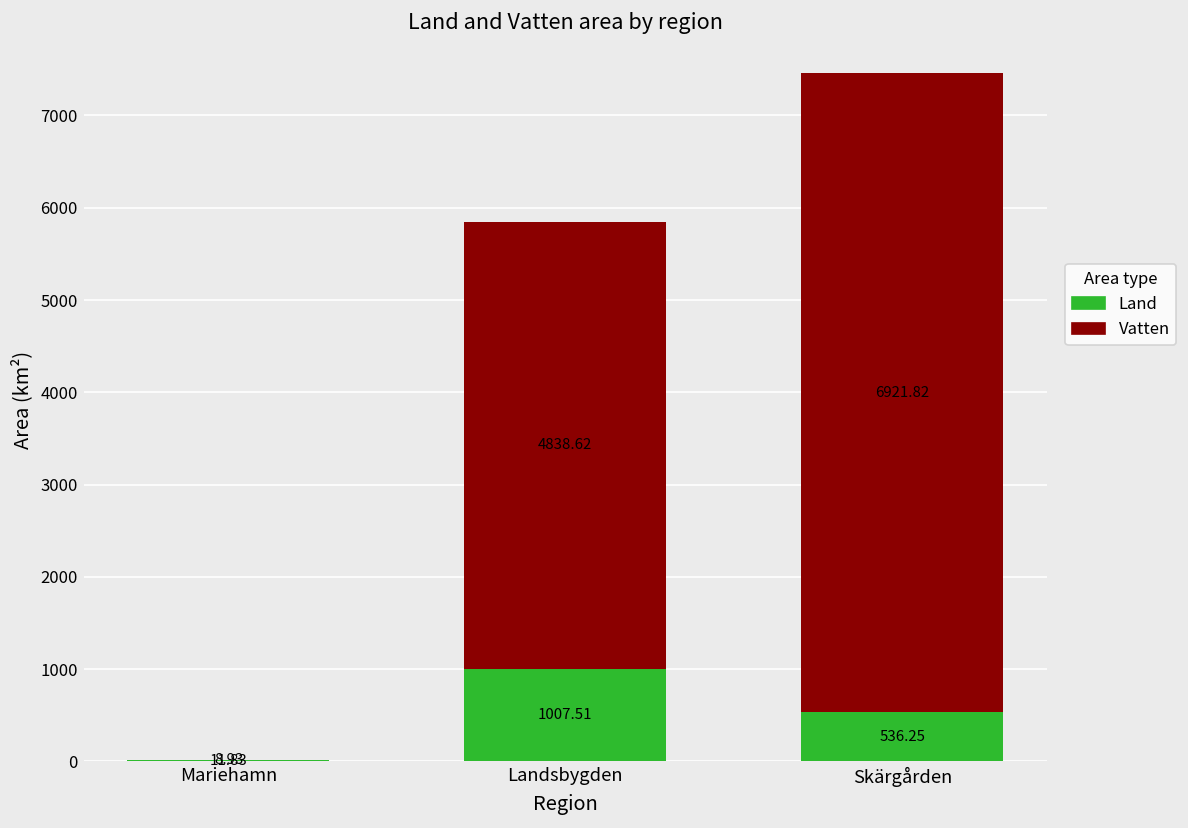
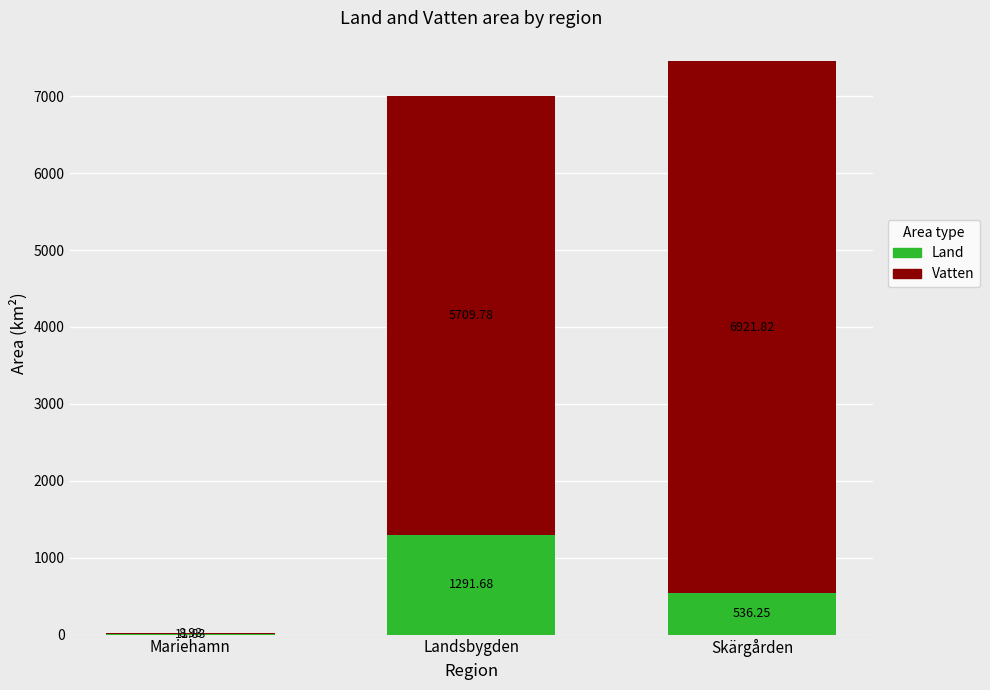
  {
    "Land": {
-     "Landsbygden": 1007.51,
+     "Landsbygden": 1291.68,
      "Skärgården": 536.25
    },
    "Vatten": {
-     "Landsbygden": 4838.62,
+     "Landsbygden": 5709.78,
      "Skärgården": 6921.82
    }
  }
